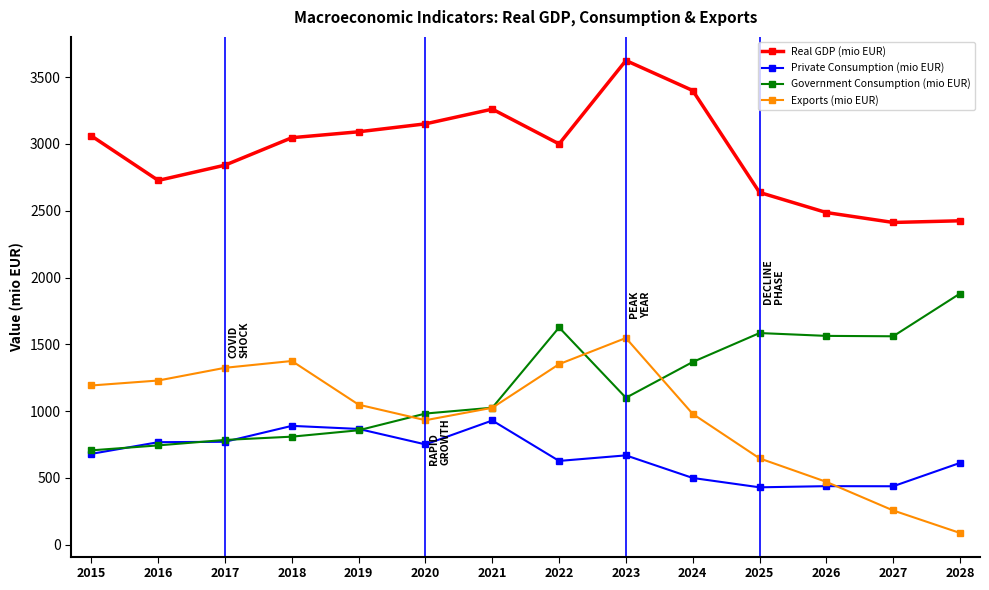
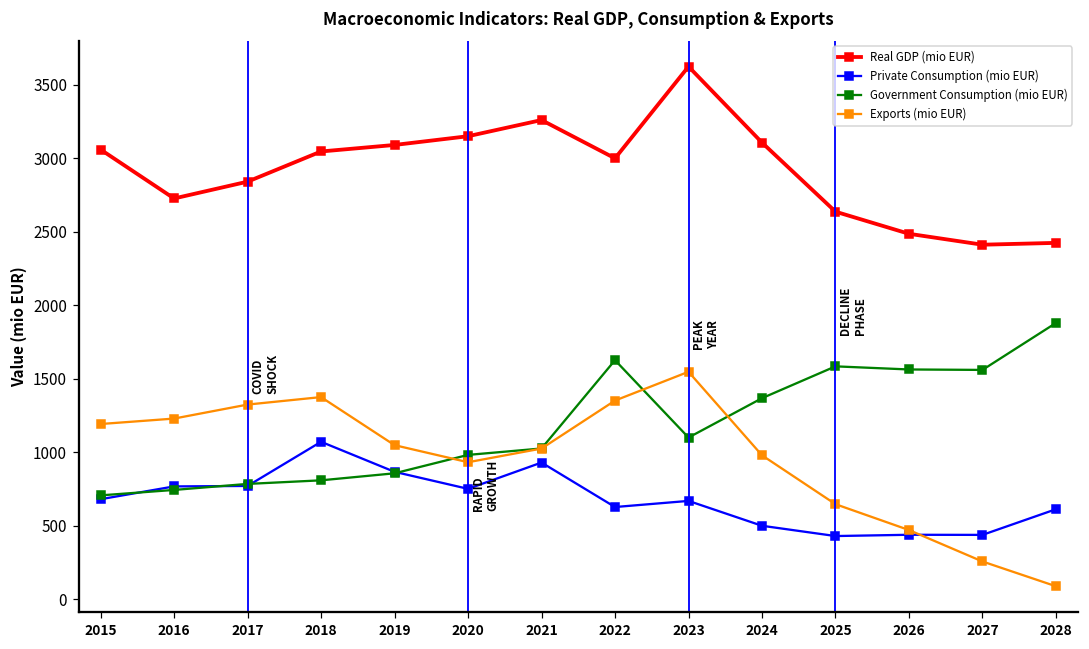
  {
    "Real GDP (mio EUR)": {
      "2015": 3060,
      "2016": 2730,
      "2017": 2840,
      "2018": 3050,
      "2019": 3090,
      "2020": 3150,
      "2021": 3260,
      "2022": 3000,
      "2023": 3620,
-     "2024": 3400,
+     "2024": 3110,
      "2025": 2640,
      "2026": 2490,
      "2027": 2410,
      "2028": 2430
    },
    "Private Consumption (mio EUR)": {
      "2015": 680,
      "2016": 770,
-     "2018": 890,
+     "2018": 1070,
      "2020": 750,
      "2021": 930,
      "2022": 630,
      "2023": 670,
      "2024": 500,
      "2025": 430,
      "2026": 440,
      "2027": 440,
      "2028": 610
    },
    "Government Consumption (mio EUR)": {
      "2015": 710,
      "2016": 740,
      "2018": 810,
      "2020": 980,
      "2022": 1630,
      "2023": 1100,
      "2024": 1370,
      "2025": 1580,
      "2026": 1560,
      "2027": 1560,
      "2028": 1880
    },
    "Exports (mio EUR)": {
      "2015": 1190,
      "2016": 1230,
      "2017": 1320,
      "2018": 1380,
      "2019": 1050,
      "2020": 930,
      "2022": 1350,
      "2023": 1550,
      "2024": 980,
      "2025": 650,
      "2026": 470,
      "2027": 260,
      "2028": 90
    }
  }
